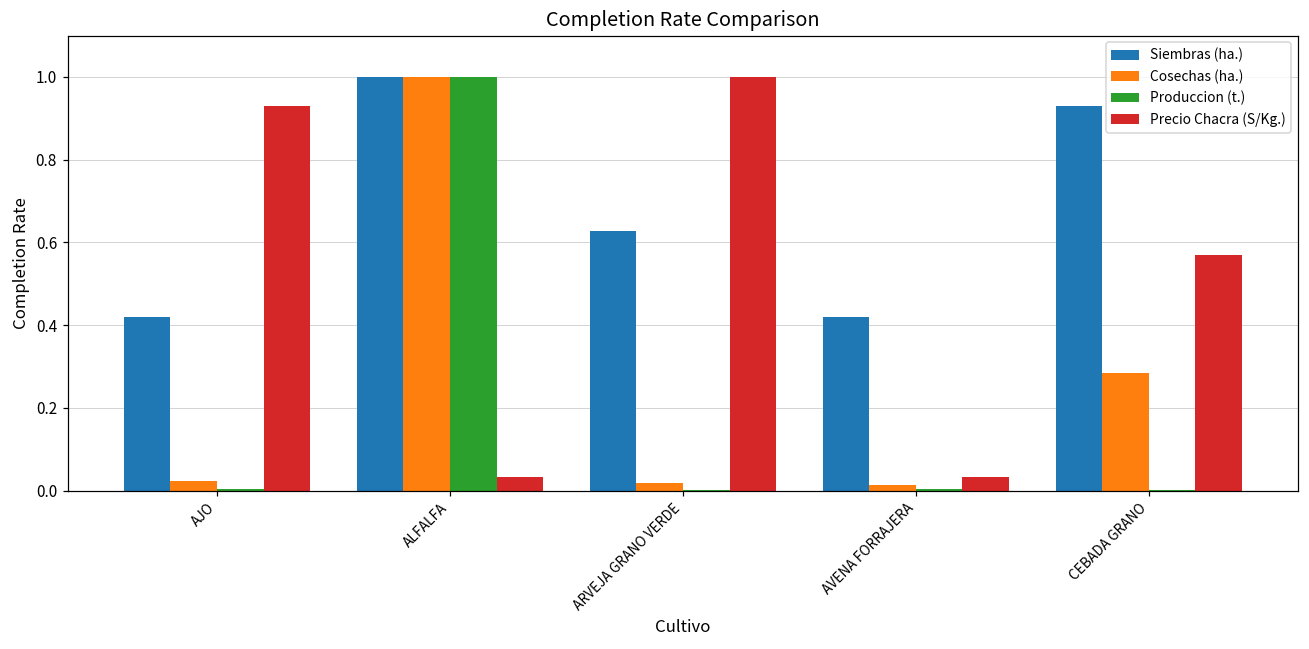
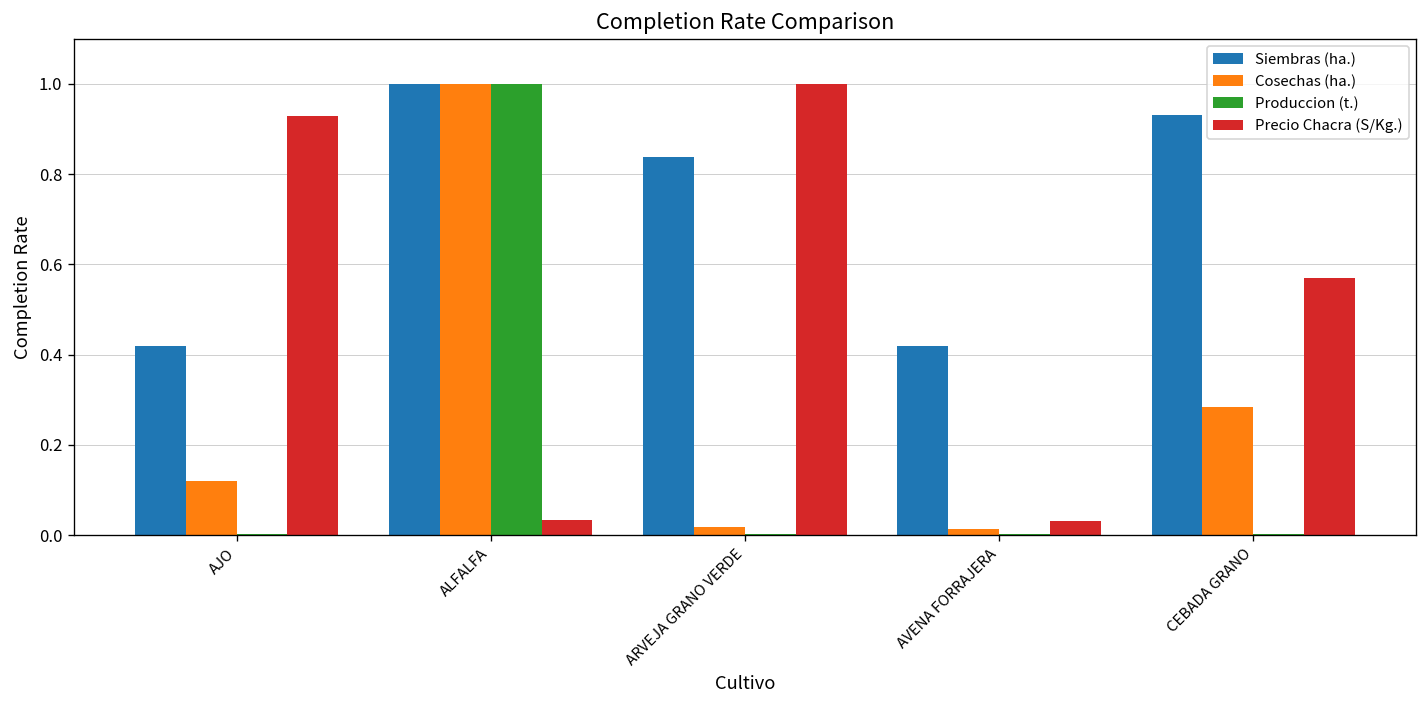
  {
    "Siembras (ha.)": {
      "AJO": 0.42,
      "ALFALFA": 1.00,
-     "ARVEJA GRANO VERDE": 0.63,
+     "ARVEJA GRANO VERDE": 0.84,
      "AVENA FORRAJERA": 0.42,
      "CEBADA GRANO": 0.93
    },
    "Cosechas (ha.)": {
-     "AJO": 0.02,
+     "AJO": 0.12,
      "ALFALFA": 1.00,
      "ARVEJA GRANO VERDE": 0.02,
      "AVENA FORRAJERA": 0.01,
      "CEBADA GRANO": 0.28
    },
    "Produccion (t.)": {
      "ALFALFA": 1.00
    },
    "Precio Chacra (S/Kg.)": {
      "AJO": 0.93,
      "ALFALFA": 0.03,
      "ARVEJA GRANO VERDE": 1.00,
      "AVENA FORRAJERA": 0.03,
      "CEBADA GRANO": 0.57
    }
  }
